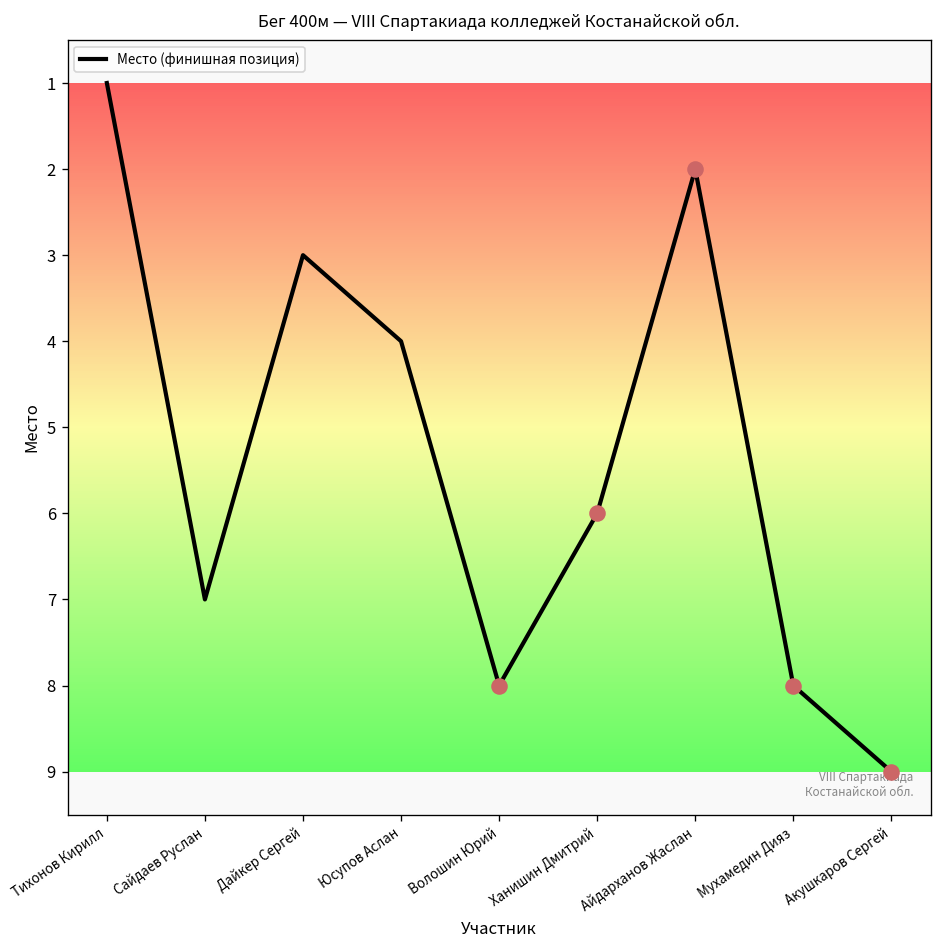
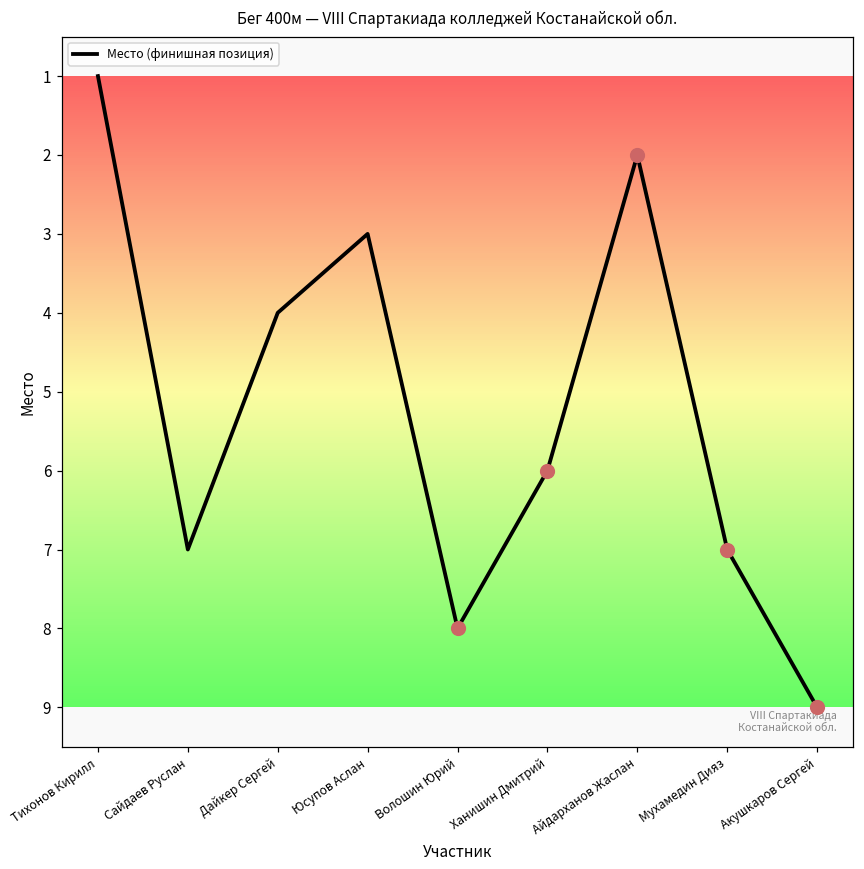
  {
    "Место (финишная позиция)": {
      "Тихонов Кирилл": 1,
      "Сайдаев Руслан": 7,
-     "Дайкер Сергей": 3,
-     "Юсупов Аслан": 4,
-     "Мухамедин Дияз": 8
+     "Дайкер Сергей": 4,
+     "Юсупов Аслан": 3,
+     "Мухамедин Дияз": 7
    }
  }
